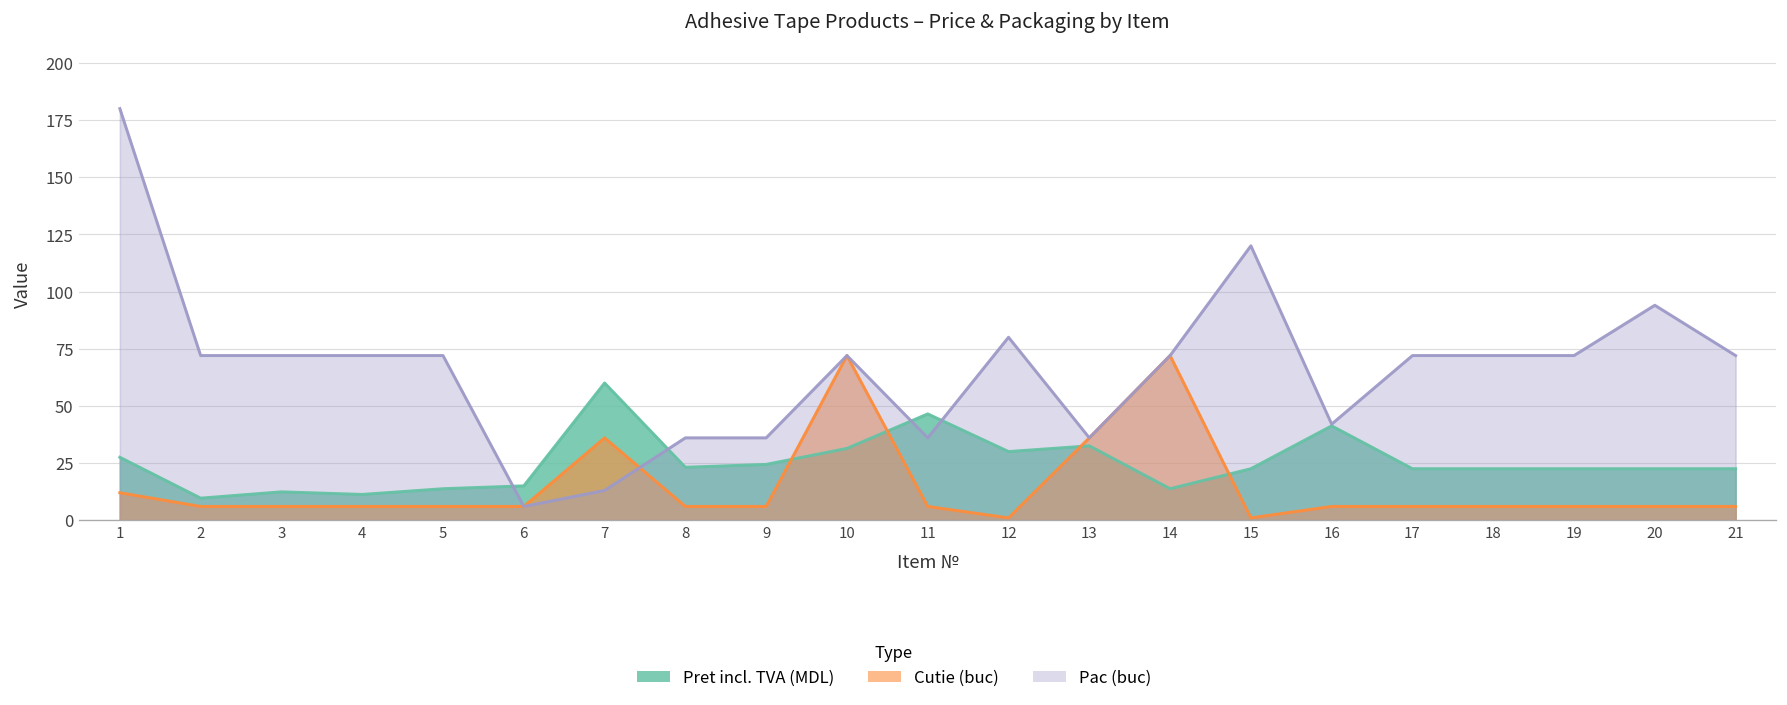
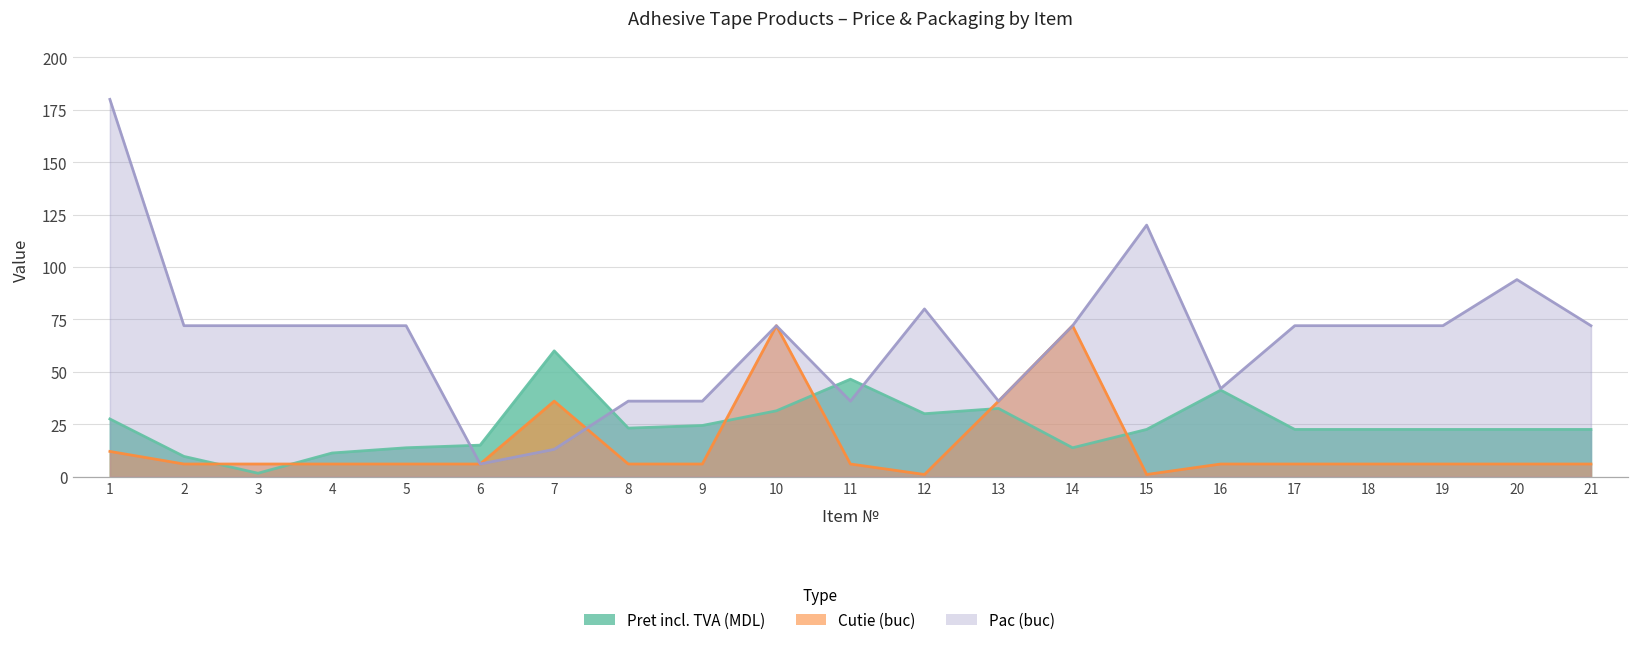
  {
    "Pret incl. TVA (MDL)": {
      "1": 28,
      "2": 10,
-     "3": 12,
+     "3": 2,
      "4": 11,
      "5": 14,
      "6": 15,
      "7": 60,
      "8": 23,
      "9": 24,
      "10": 31,
      "11": 46,
      "12": 30,
      "13": 33,
      "14": 14,
      "15": 23,
      "17": 23,
      "18": 23,
      "19": 23,
      "20": 23,
      "21": 23
    },
    "Cutie (buc)": {
      "1": 12,
      "2": 6,
      "3": 6,
      "4": 6,
      "5": 6,
      "7": 36,
      "8": 6,
      "9": 6,
      "11": 6,
      "12": 1,
      "15": 1,
      "16": 6,
      "17": 6,
      "18": 6,
      "19": 6,
      "20": 6,
      "21": 6
    },
    "Pac (buc)": {
      "1": 180,
      "2": 72,
      "3": 72,
      "4": 72,
      "5": 72,
      "7": 13,
      "8": 36,
      "9": 36,
      "11": 36,
      "12": 80,
      "15": 120,
      "17": 72,
      "18": 72,
      "19": 72,
      "20": 94,
      "21": 72
    }
  }
